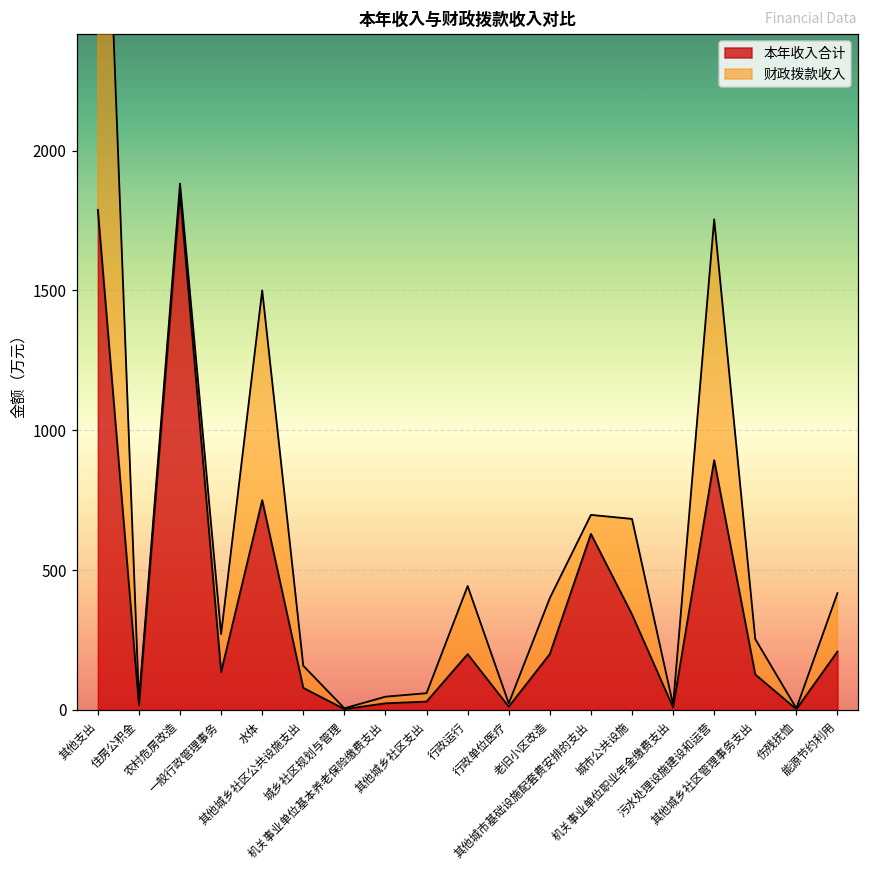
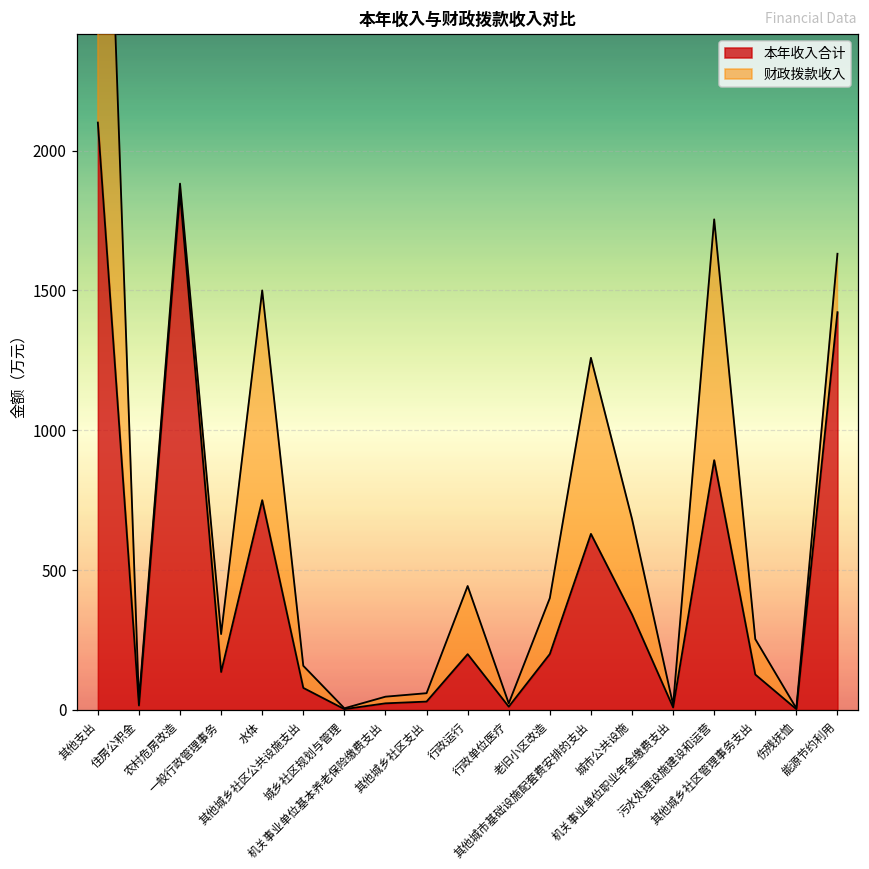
  {
    "本年收入合计": {
-     "其他支出": 1790,
+     "其他支出": 2100,
      "住房公积金": 20,
      "农村危房改造": 1850,
      "一般行政管理事务": 140,
      "水体": 750,
      "其他城乡社区公共设施支出": 80,
      "机关事业单位基本养老保险缴费支出": 20,
      "其他城乡社区支出": 30,
      "行政运行": 200,
      "行政单位医疗": 10,
      "老旧小区改造": 200,
      "其他城市基础设施配套费安排的支出": 630,
      "城市公共设施": 340,
      "污水处理设施建设和运营": 890,
      "其他城乡社区管理事务支出": 130,
-     "能源节约利用": 210
+     "能源节约利用": 1420
    },
    "财政拨款收入": {
      "住房公积金": 20,
      "农村危房改造": 30,
      "一般行政管理事务": 140,
      "水体": 750,
      "其他城乡社区公共设施支出": 80,
      "机关事业单位基本养老保险缴费支出": 20,
      "其他城乡社区支出": 30,
      "行政运行": 240,
      "行政单位医疗": 10,
      "老旧小区改造": 200,
-     "其他城市基础设施配套费安排的支出": 70,
+     "其他城市基础设施配套费安排的支出": 630,
      "城市公共设施": 340,
      "污水处理设施建设和运营": 860,
      "其他城乡社区管理事务支出": 130,
      "能源节约利用": 210
    }
  }
